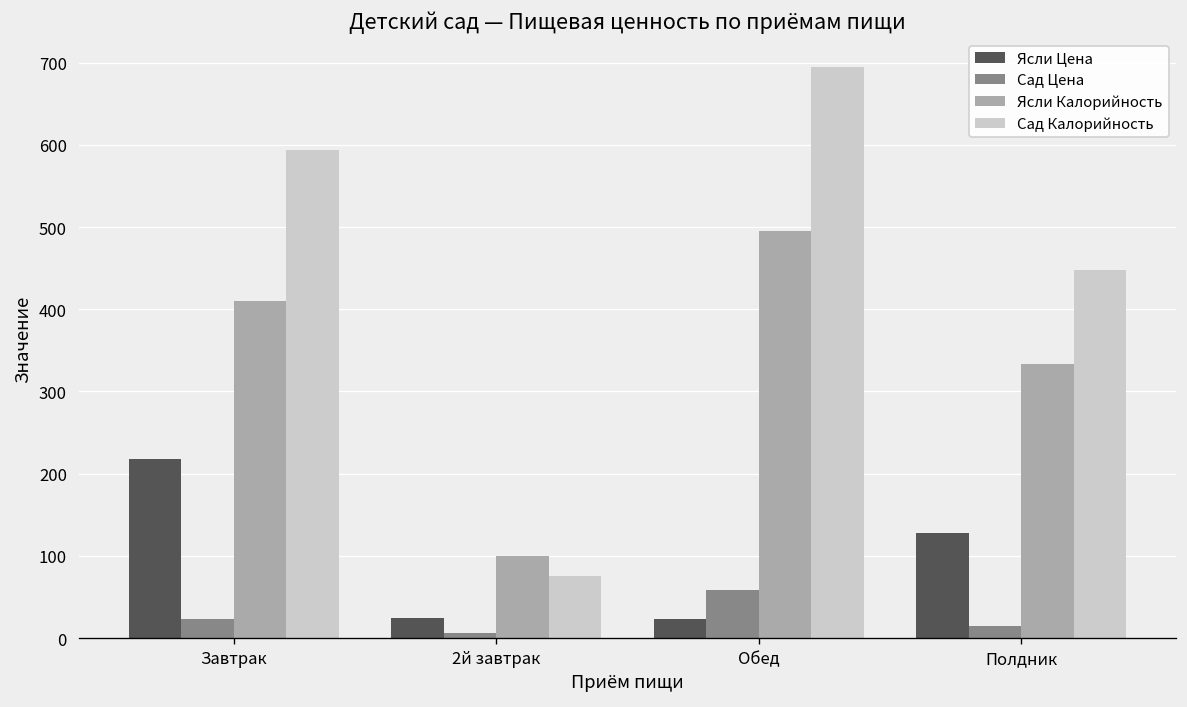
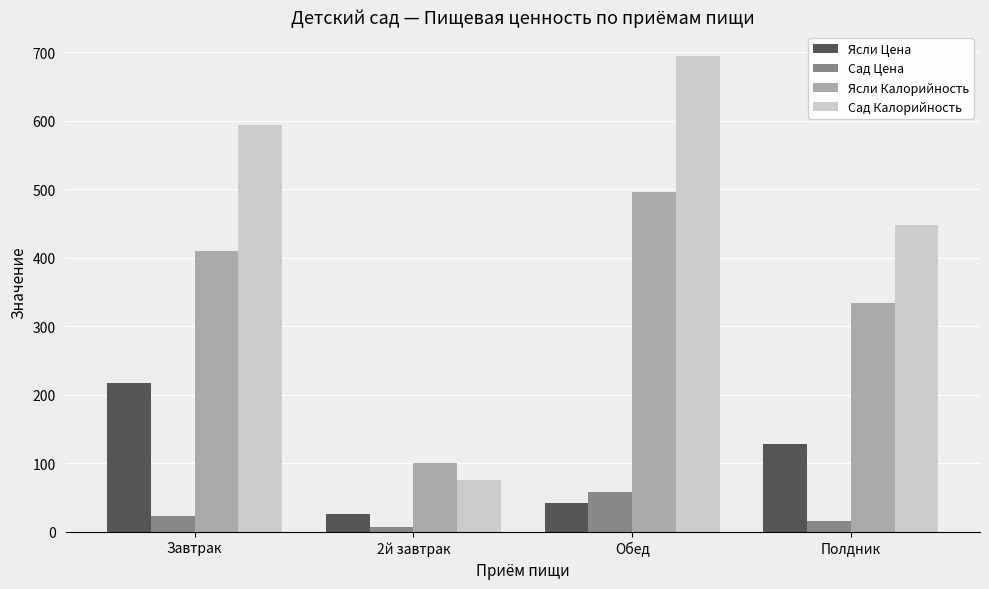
  {
    "Ясли Цена": {
      "Завтрак": 220,
      "2й завтрак": 30,
-     "Обед": 20,
+     "Обед": 40,
      "Полдник": 130
    }
  }
